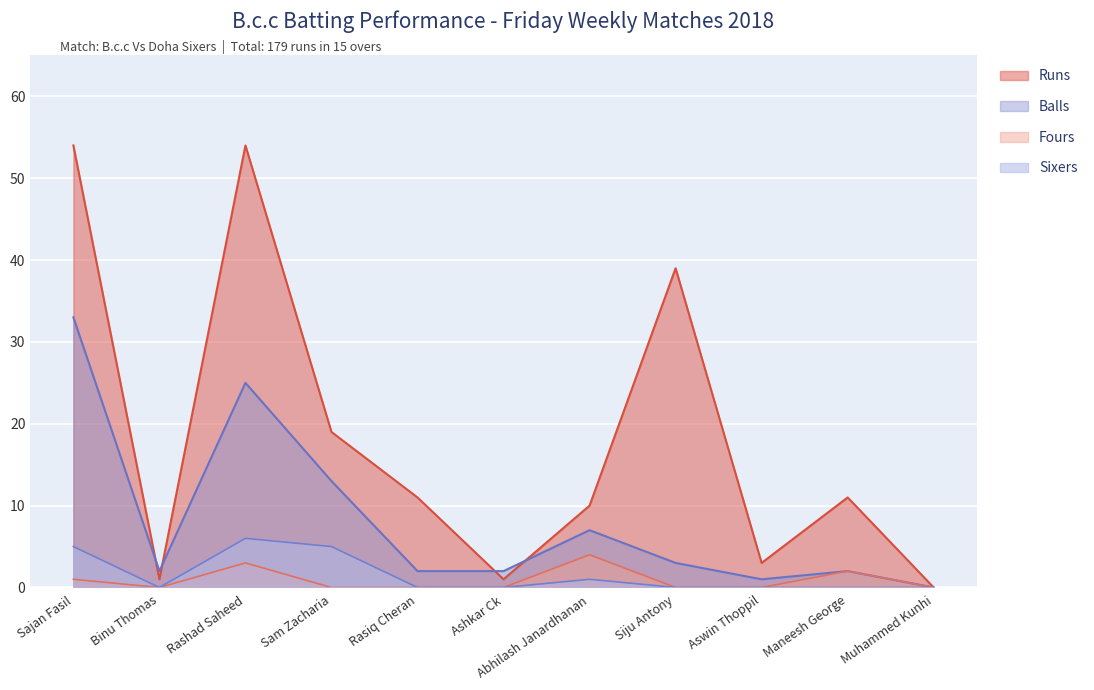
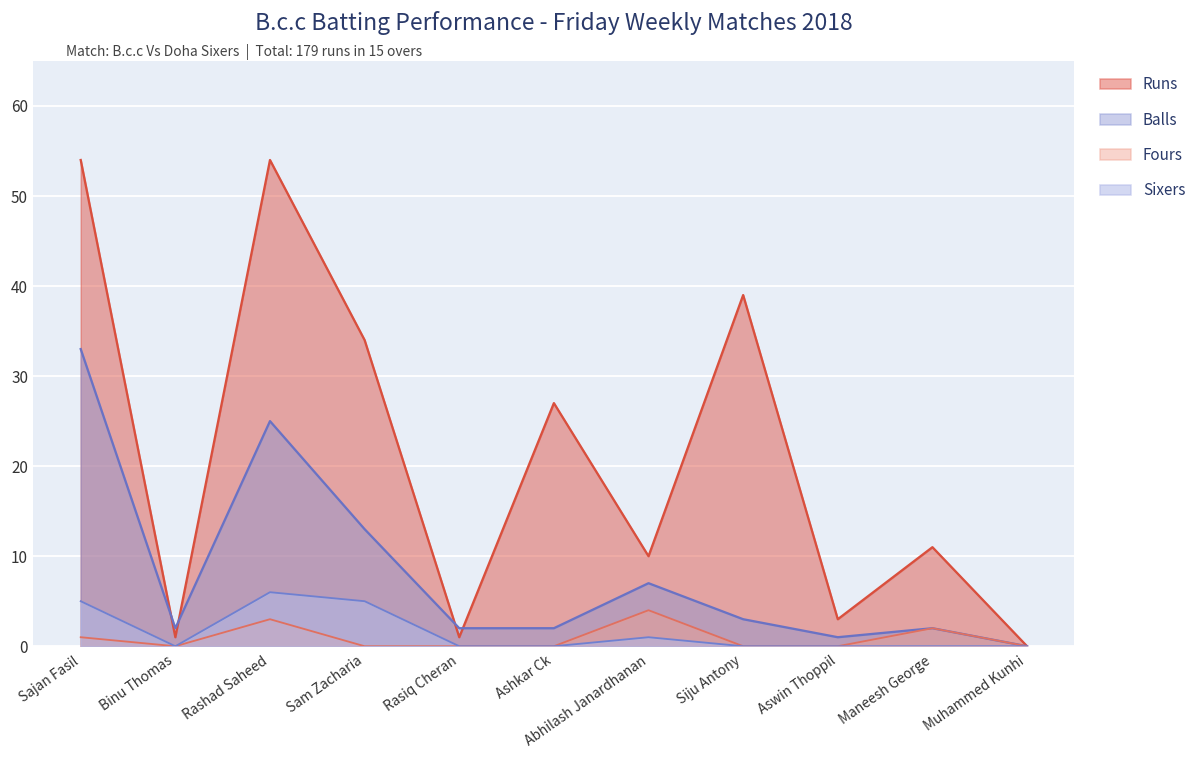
  {
    "Runs": {
      "Sajan Fasil": 54,
      "Binu Thomas": 1,
      "Rashad Saheed": 54,
-     "Sam Zacharia": 19,
-     "Rasiq Cheran": 11,
-     "Ashkar Ck": 1,
+     "Sam Zacharia": 34,
+     "Rasiq Cheran": 1,
+     "Ashkar Ck": 27,
      "Abhilash Janardhanan": 10,
      "Siju Antony": 39,
      "Aswin Thoppil": 3,
      "Maneesh George": 11
    },
    "Fours": {
      "Sajan Fasil": 1,
      "Rashad Saheed": 3,
      "Sam Zacharia": 0,
      "Abhilash Janardhanan": 4
    }
  }
